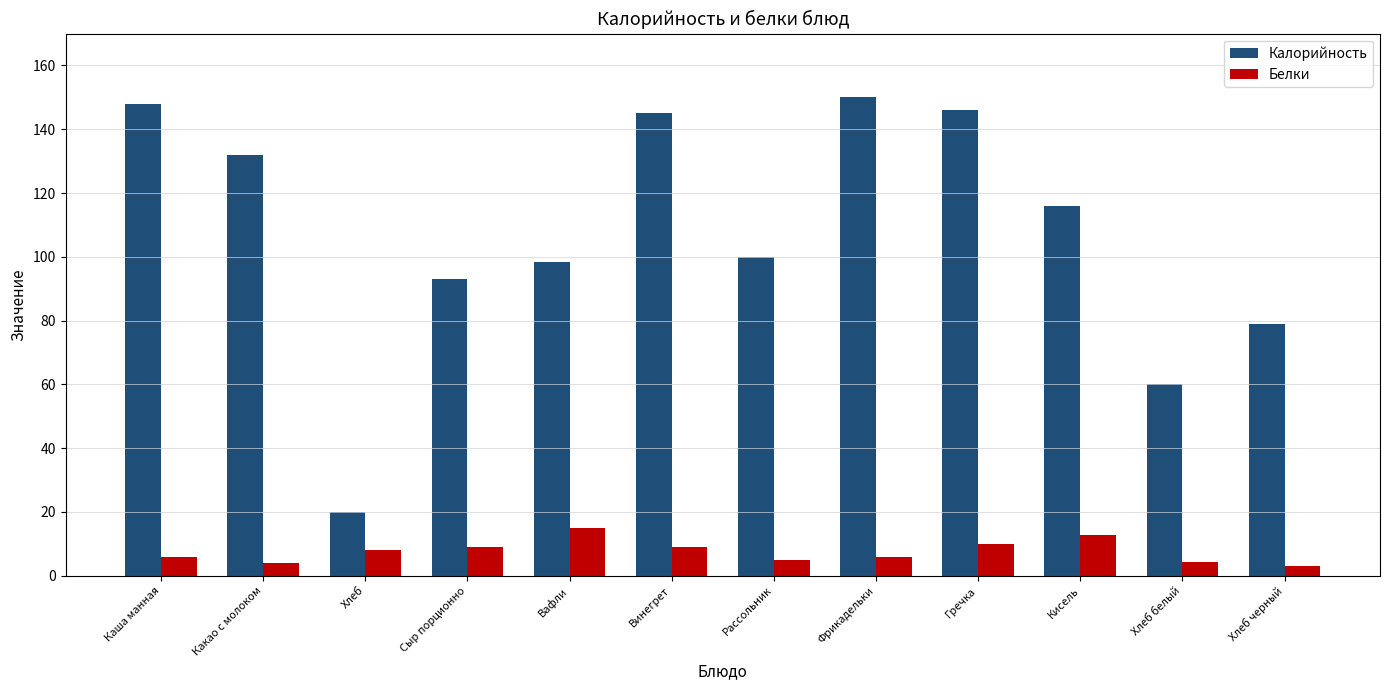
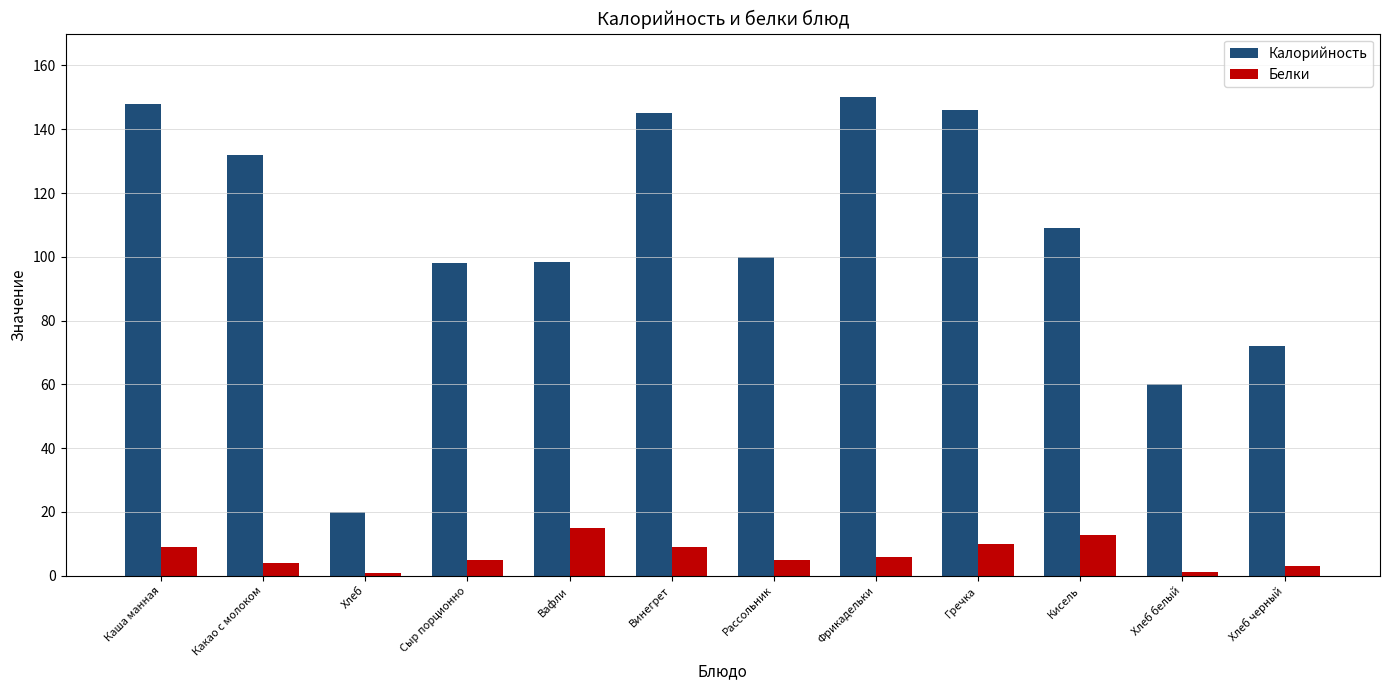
  {
    "Калорийность": {
      "Каша манная": 148,
      "Какао с молоком": 132,
      "Хлеб": 20,
-     "Сыр порционно": 93,
+     "Сыр порционно": 98,
      "Вафли": 99,
      "Винегрет": 145,
      "Рассольник": 100,
      "Фрикадельки": 150,
      "Гречка": 146,
-     "Кисель": 116,
+     "Кисель": 109,
      "Хлеб белый": 60,
-     "Хлеб черный": 79
+     "Хлеб черный": 72
    },
    "Белки": {
-     "Каша манная": 6,
+     "Каша манная": 9,
      "Какао с молоком": 4,
-     "Хлеб": 8,
-     "Сыр порционно": 9,
+     "Хлеб": 1,
+     "Сыр порционно": 5,
      "Вафли": 15,
      "Винегрет": 9,
      "Рассольник": 5,
      "Фрикадельки": 6,
      "Гречка": 10,
      "Кисель": 13,
-     "Хлеб белый": 4,
+     "Хлеб белый": 1,
      "Хлеб черный": 3
    }
  }
